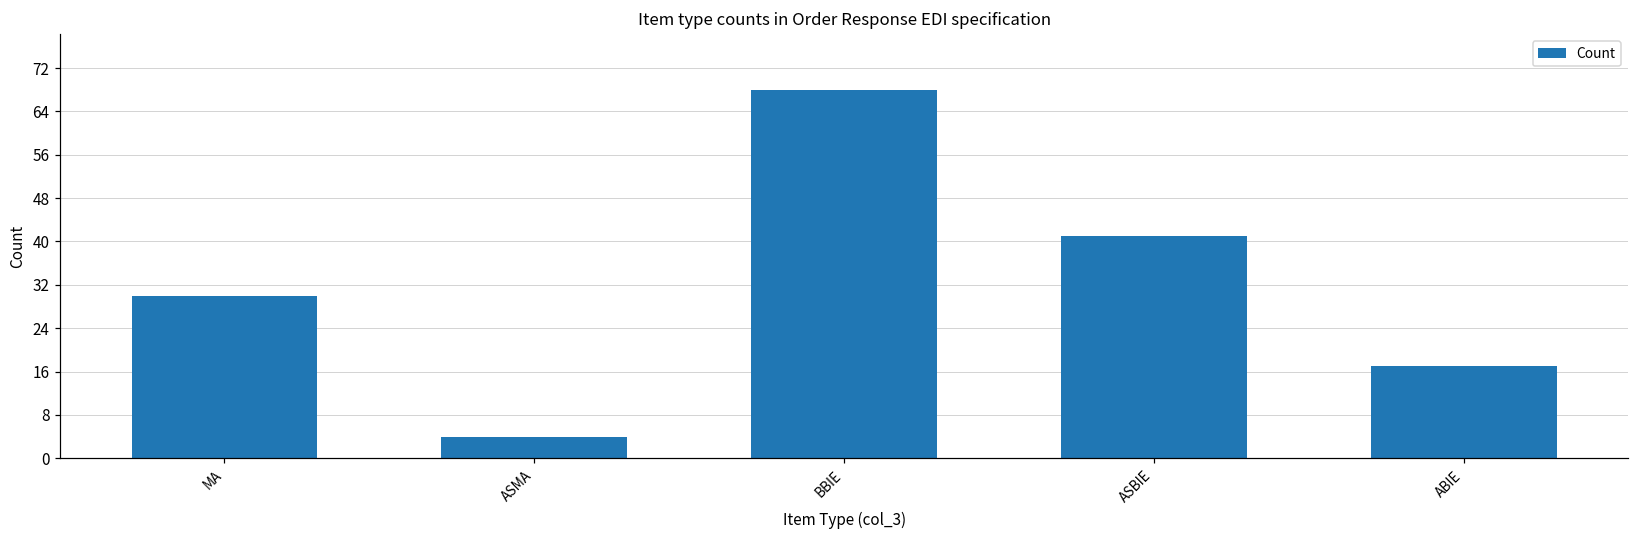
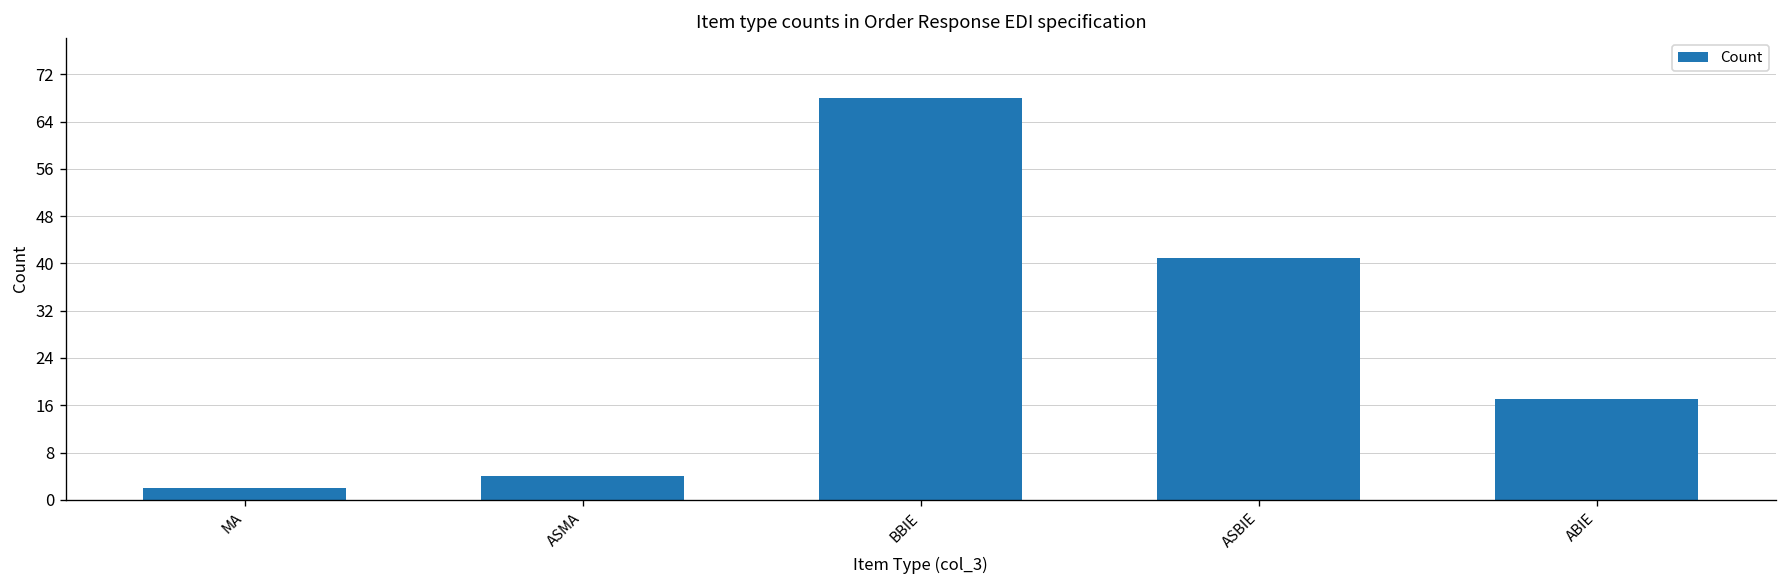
  {
-   "MA": 30,
+   "MA": 2,
    "ASMA": 4,
    "BBIE": 68,
    "ASBIE": 41,
    "ABIE": 17
  }
